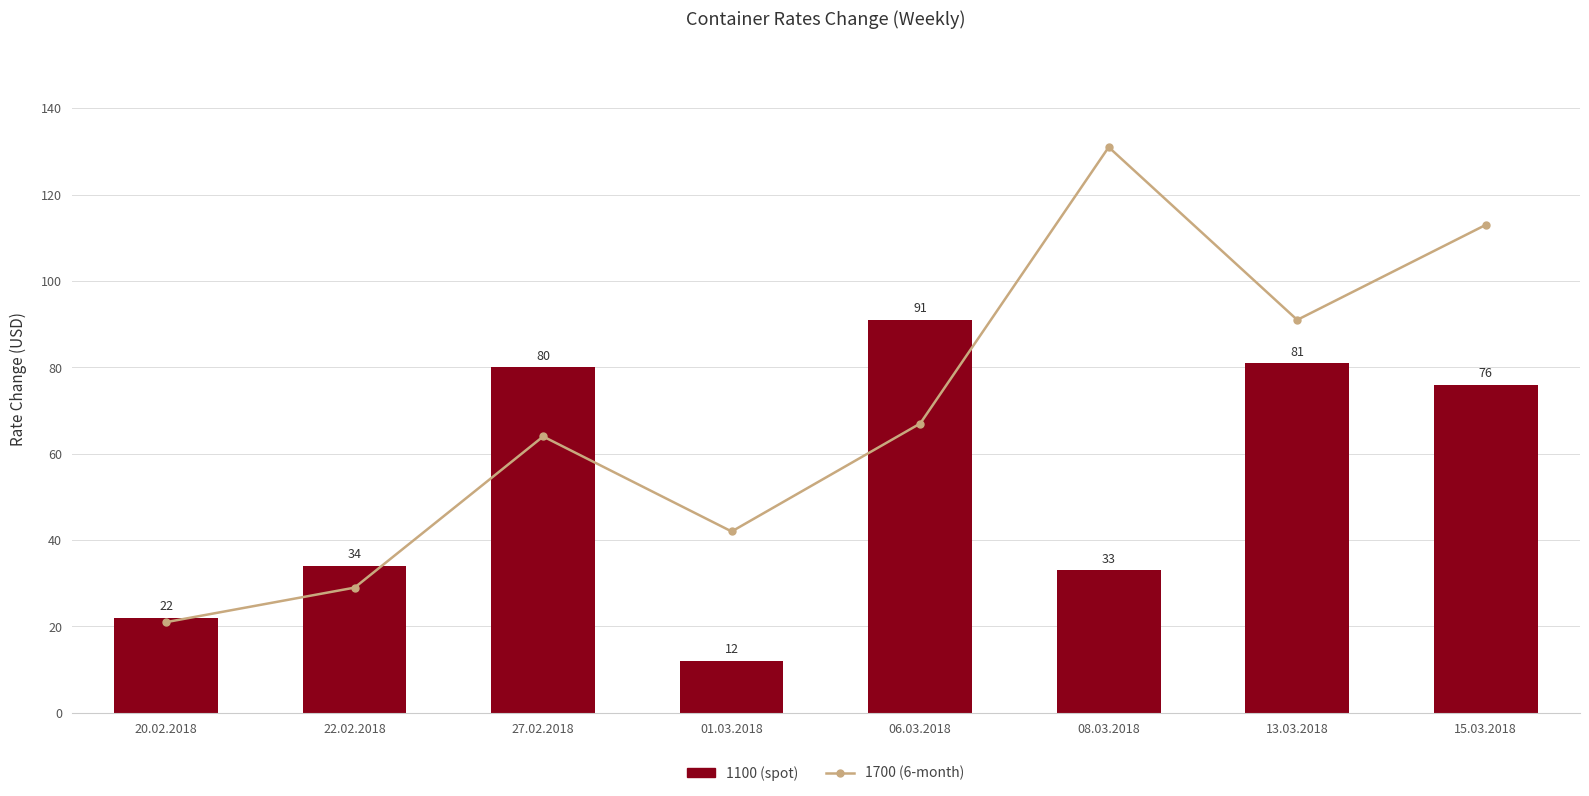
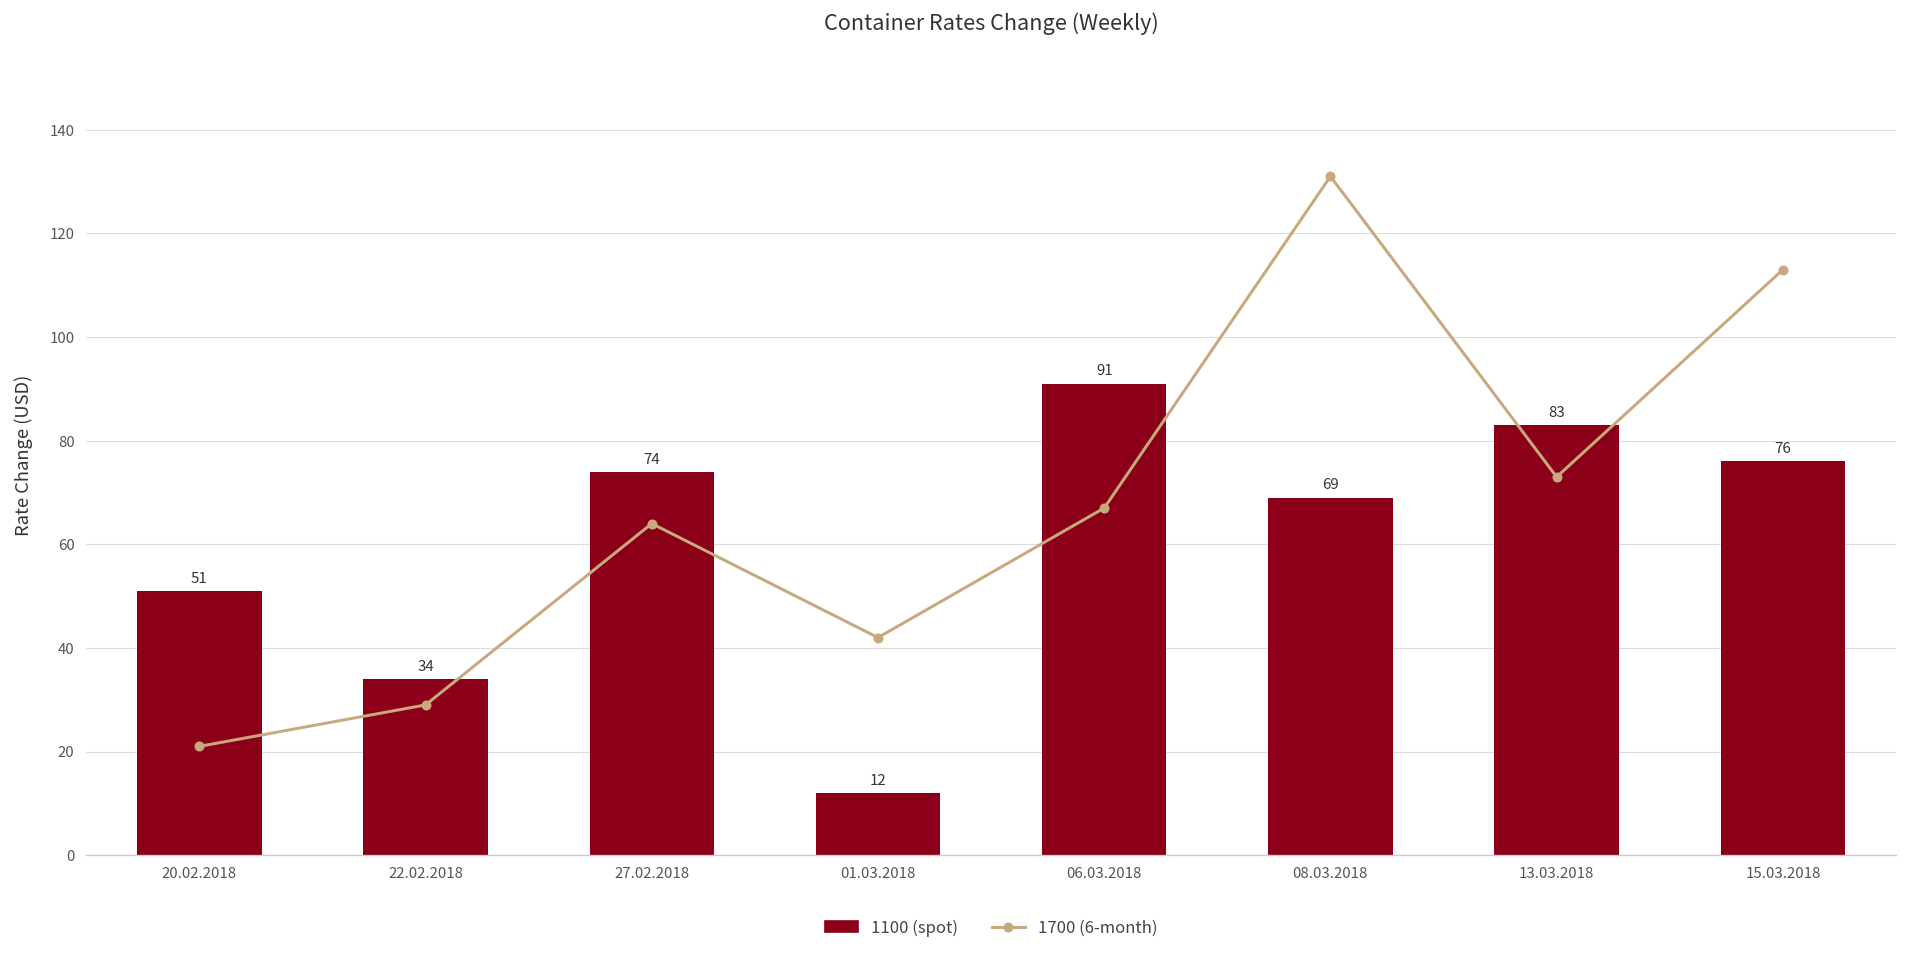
  {
    "1100 (spot)": {
-     "20.02.2018": 22,
+     "20.02.2018": 51,
      "22.02.2018": 34,
-     "27.02.2018": 80,
+     "27.02.2018": 74,
      "01.03.2018": 12,
      "06.03.2018": 91,
-     "08.03.2018": 33,
-     "13.03.2018": 81,
+     "08.03.2018": 69,
+     "13.03.2018": 83,
      "15.03.2018": 76
    },
    "1700 (6-month)": {
      "20.02.2018": 21,
      "22.02.2018": 29,
      "27.02.2018": 64,
      "01.03.2018": 42,
      "06.03.2018": 67,
      "08.03.2018": 131,
-     "13.03.2018": 91,
+     "13.03.2018": 73,
      "15.03.2018": 113
    }
  }
